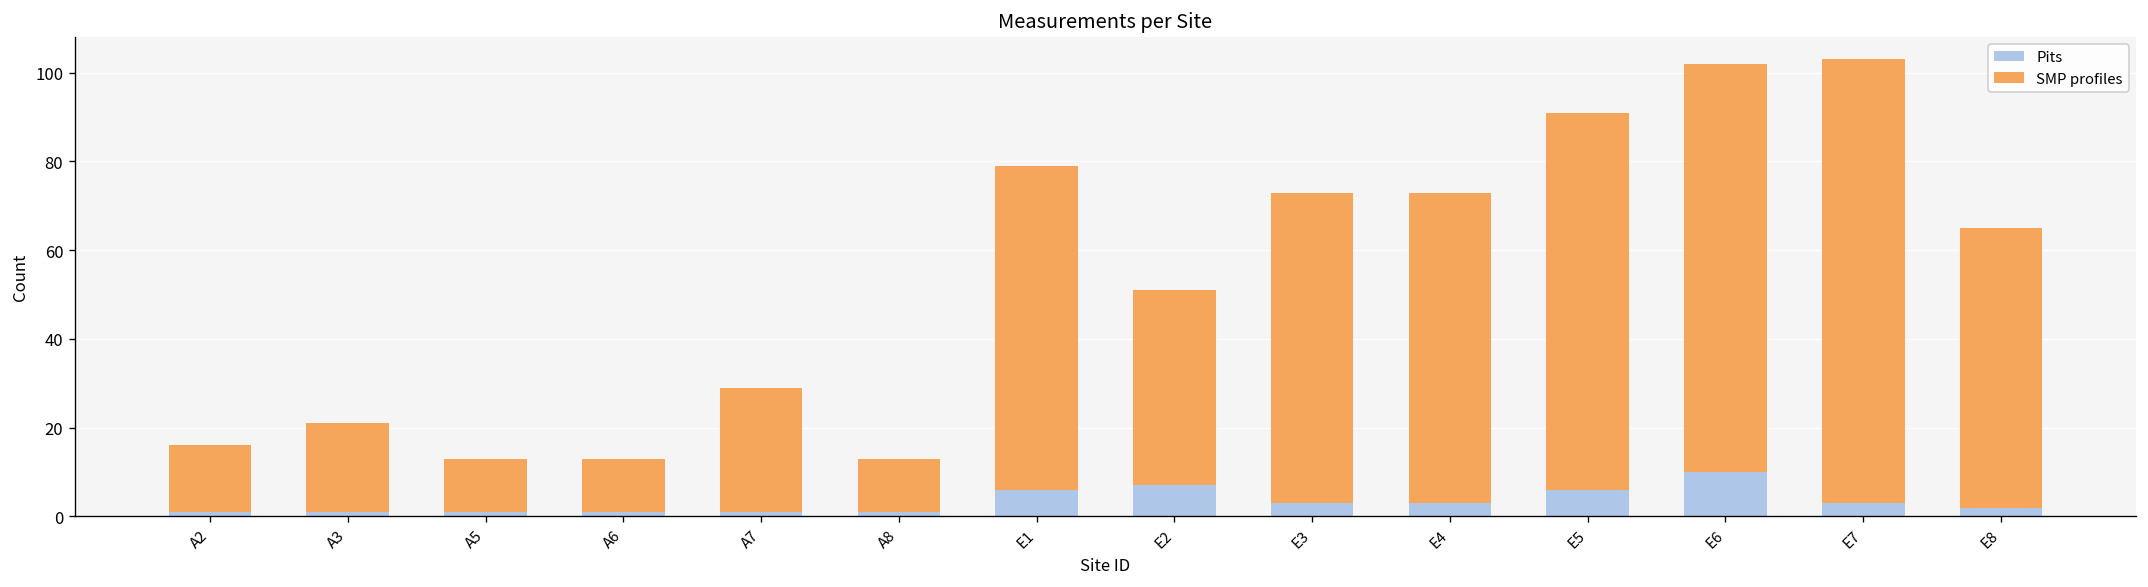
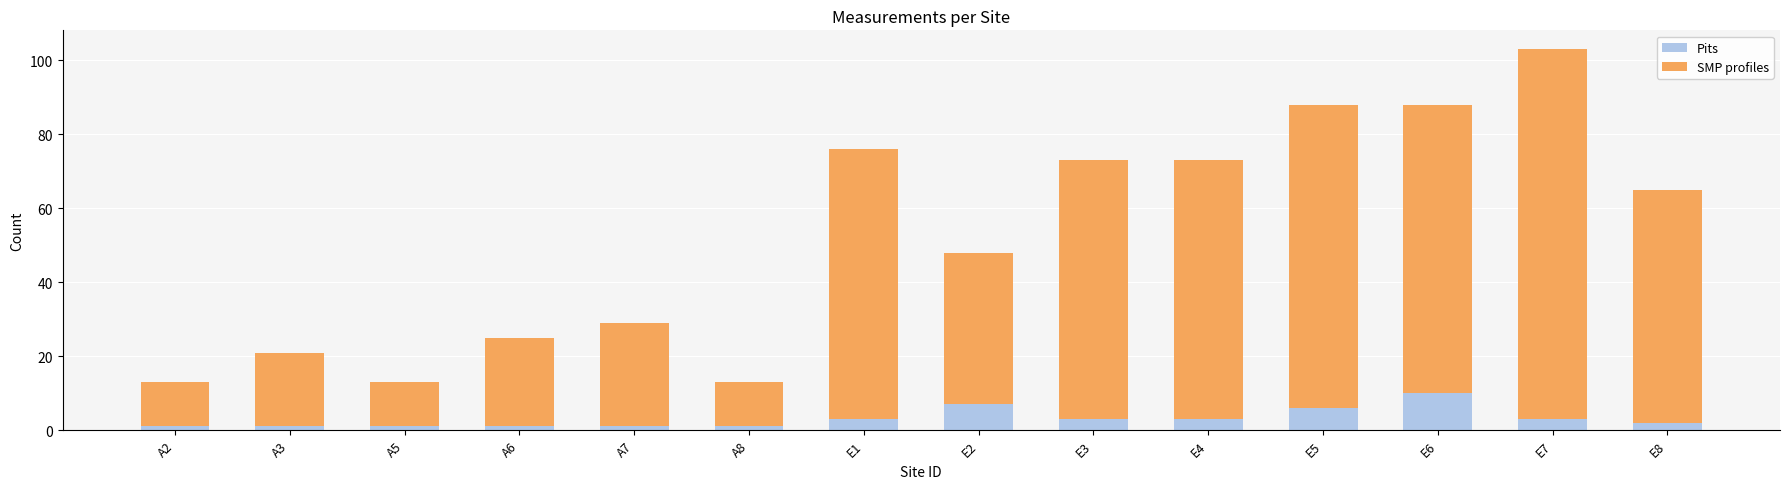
  {
    "Pits": {
      "A2": 1,
      "A3": 1,
      "A5": 1,
      "A6": 1,
      "A7": 1,
      "A8": 1,
-     "E1": 6,
+     "E1": 3,
      "E2": 7,
      "E3": 3,
      "E4": 3,
      "E5": 6,
      "E6": 10,
      "E7": 3,
      "E8": 2
    },
    "SMP profiles": {
-     "A2": 15,
+     "A2": 12,
      "A3": 20,
      "A5": 12,
-     "A6": 12,
+     "A6": 24,
      "A7": 28,
      "A8": 12,
      "E1": 73,
-     "E2": 44,
+     "E2": 41,
      "E3": 70,
      "E4": 70,
-     "E5": 85,
-     "E6": 92,
+     "E5": 82,
+     "E6": 78,
      "E7": 100,
      "E8": 63
    }
  }
